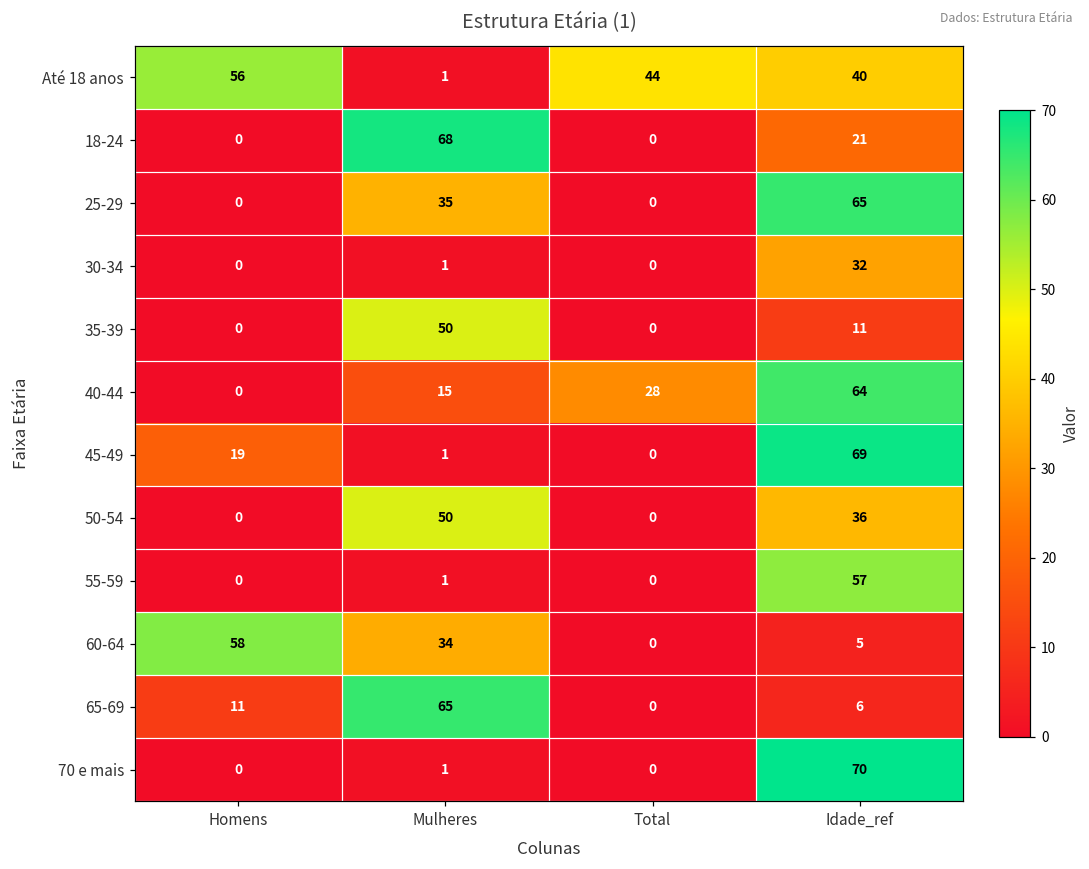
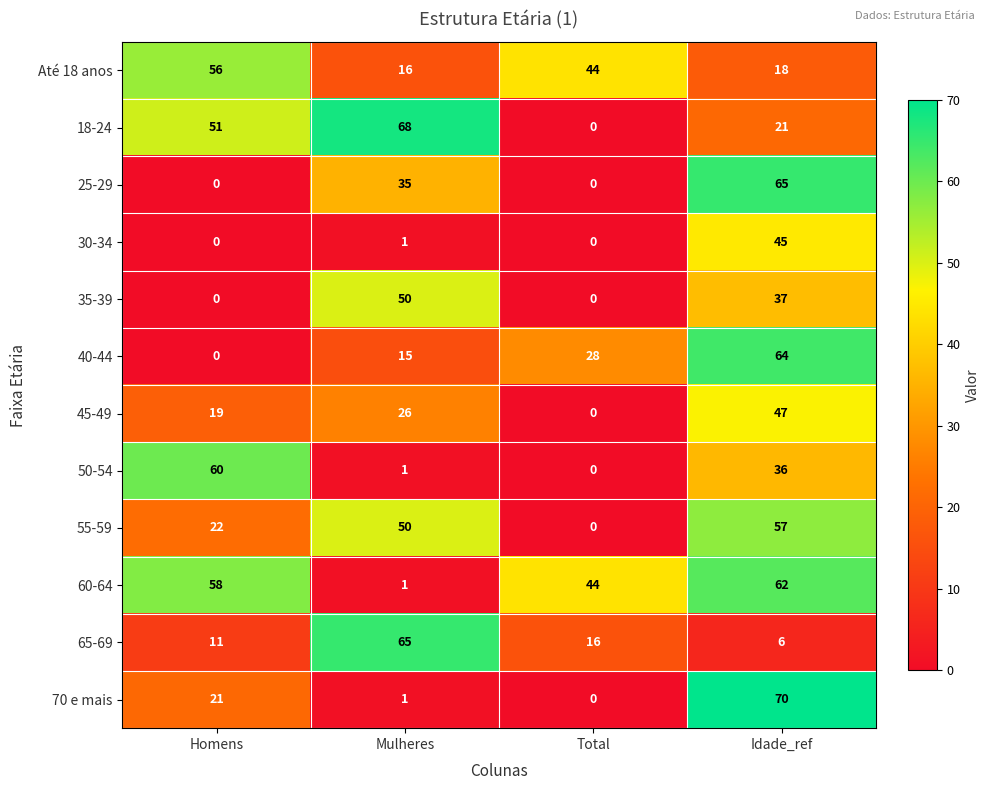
  {
    "Até 18 anos": {
      "Homens": 56,
-     "Mulheres": 1,
+     "Mulheres": 16,
      "Total": 44,
-     "Idade_ref": 40
+     "Idade_ref": 18
    },
    "18-24": {
-     "Homens": 0,
+     "Homens": 51,
      "Mulheres": 68,
      "Total": 0,
      "Idade_ref": 21
    },
    "25-29": {
      "Homens": 0,
      "Mulheres": 35,
      "Total": 0,
      "Idade_ref": 65
    },
    "30-34": {
      "Homens": 0,
      "Mulheres": 1,
      "Total": 0,
-     "Idade_ref": 32
+     "Idade_ref": 45
    },
    "35-39": {
      "Homens": 0,
      "Mulheres": 50,
      "Total": 0,
-     "Idade_ref": 11
+     "Idade_ref": 37
    },
    "40-44": {
      "Homens": 0,
      "Mulheres": 15,
      "Total": 28,
      "Idade_ref": 64
    },
    "45-49": {
      "Homens": 19,
-     "Mulheres": 1,
+     "Mulheres": 26,
      "Total": 0,
-     "Idade_ref": 69
+     "Idade_ref": 47
    },
    "50-54": {
-     "Homens": 0,
-     "Mulheres": 50,
+     "Homens": 60,
+     "Mulheres": 1,
      "Total": 0,
      "Idade_ref": 36
    },
    "55-59": {
-     "Homens": 0,
-     "Mulheres": 1,
+     "Homens": 22,
+     "Mulheres": 50,
      "Total": 0,
      "Idade_ref": 57
    },
    "60-64": {
      "Homens": 58,
-     "Mulheres": 34,
-     "Total": 0,
-     "Idade_ref": 5
+     "Mulheres": 1,
+     "Total": 44,
+     "Idade_ref": 62
    },
    "65-69": {
      "Homens": 11,
      "Mulheres": 65,
-     "Total": 0,
+     "Total": 16,
      "Idade_ref": 6
    },
    "70 e mais": {
-     "Homens": 0,
+     "Homens": 21,
      "Mulheres": 1,
      "Total": 0,
      "Idade_ref": 70
    }
  }
